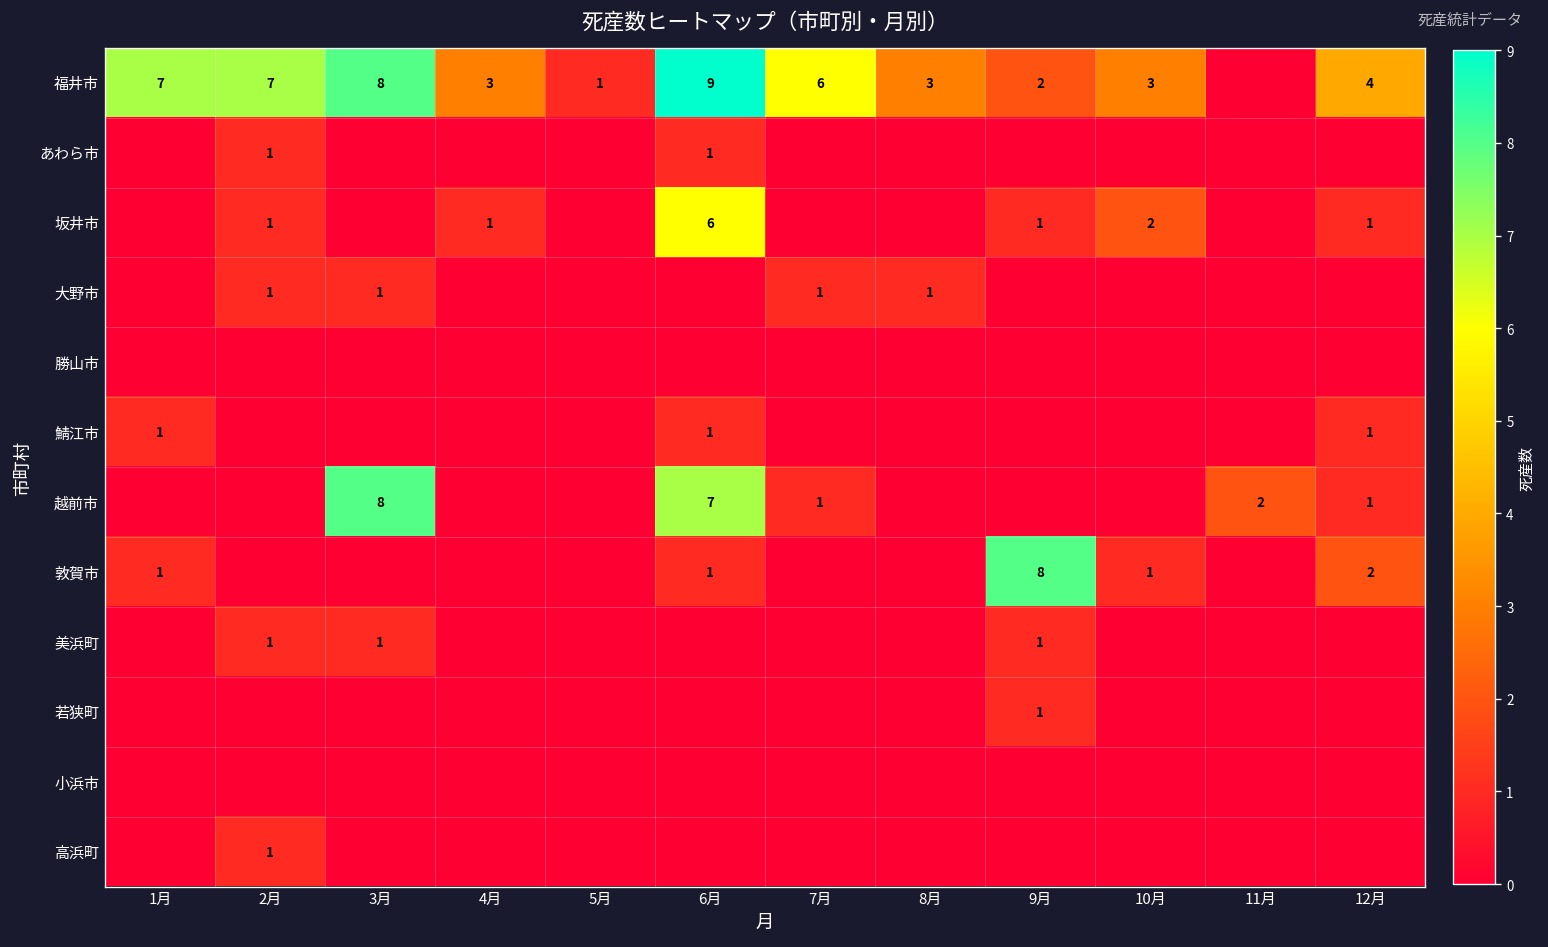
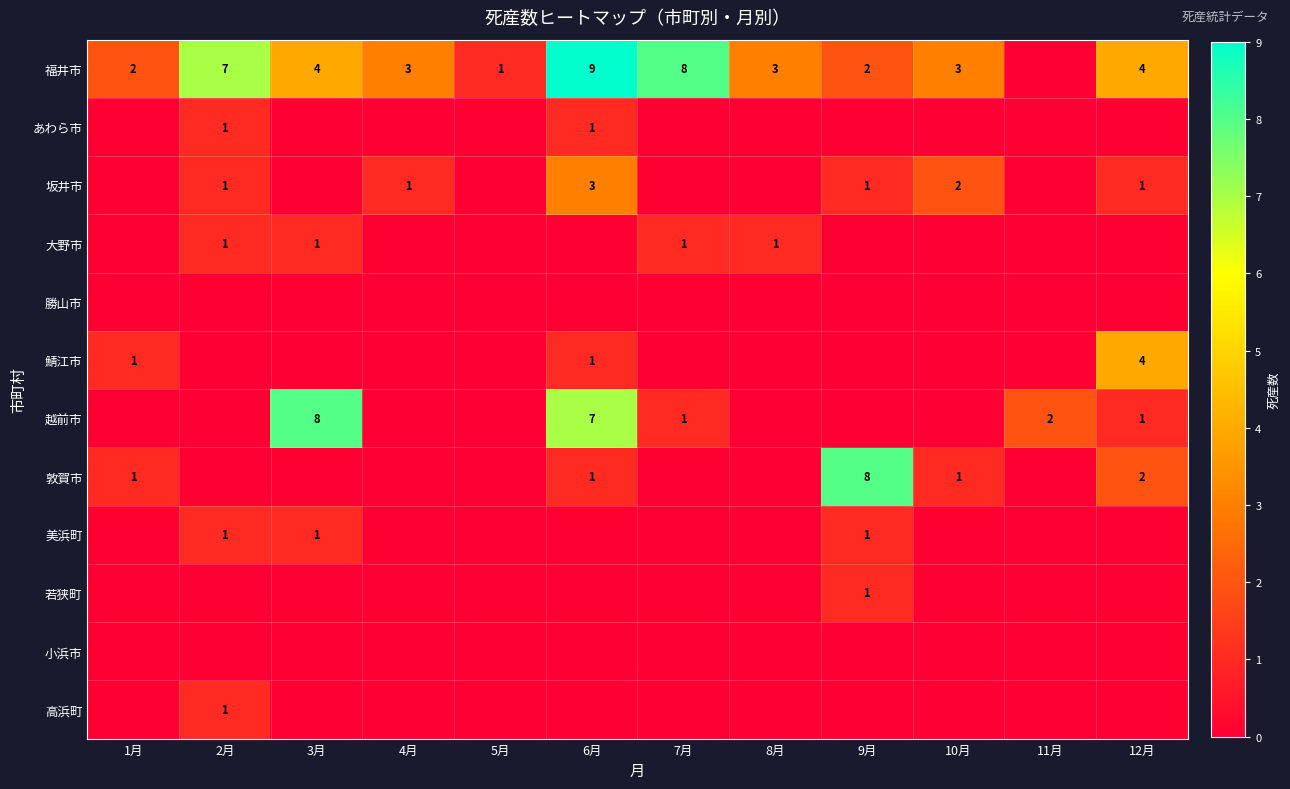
  {
    "福井市": {
-     "1月": 7,
+     "1月": 2,
      "2月": 7,
-     "3月": 8,
+     "3月": 4,
      "4月": 3,
      "5月": 1,
      "6月": 9,
-     "7月": 6,
+     "7月": 8,
      "8月": 3,
      "9月": 2,
      "10月": 3,
      "12月": 4
    },
    "あわら市": {
      "2月": 1,
      "6月": 1
    },
    "坂井市": {
      "2月": 1,
      "4月": 1,
-     "6月": 6,
+     "6月": 3,
      "9月": 1,
      "10月": 2,
      "12月": 1
    },
    "大野市": {
      "2月": 1,
      "3月": 1,
      "7月": 1,
      "8月": 1
    },
    "鯖江市": {
      "1月": 1,
      "6月": 1,
-     "12月": 1
+     "12月": 4
    },
    "越前市": {
      "3月": 8,
      "6月": 7,
      "7月": 1,
      "11月": 2,
      "12月": 1
    },
    "敦賀市": {
      "1月": 1,
      "6月": 1,
      "9月": 8,
      "10月": 1,
      "12月": 2
    },
    "美浜町": {
      "2月": 1,
      "3月": 1,
      "9月": 1
    },
    "若狭町": {
      "9月": 1
    },
    "高浜町": {
      "2月": 1
    }
  }
